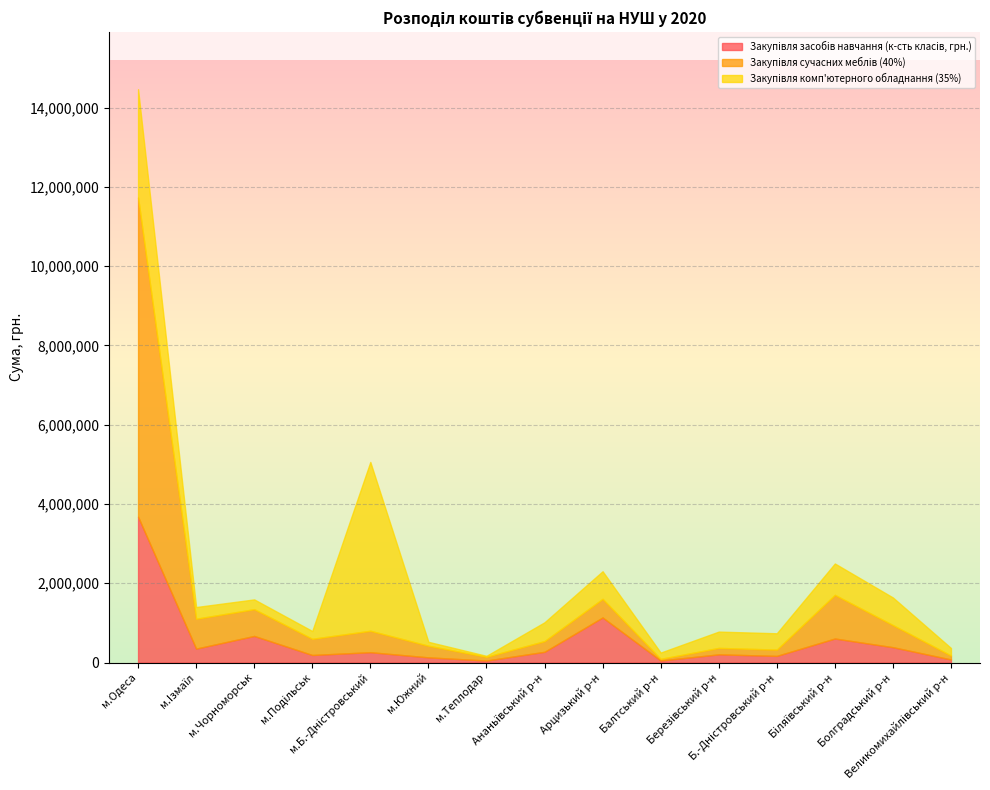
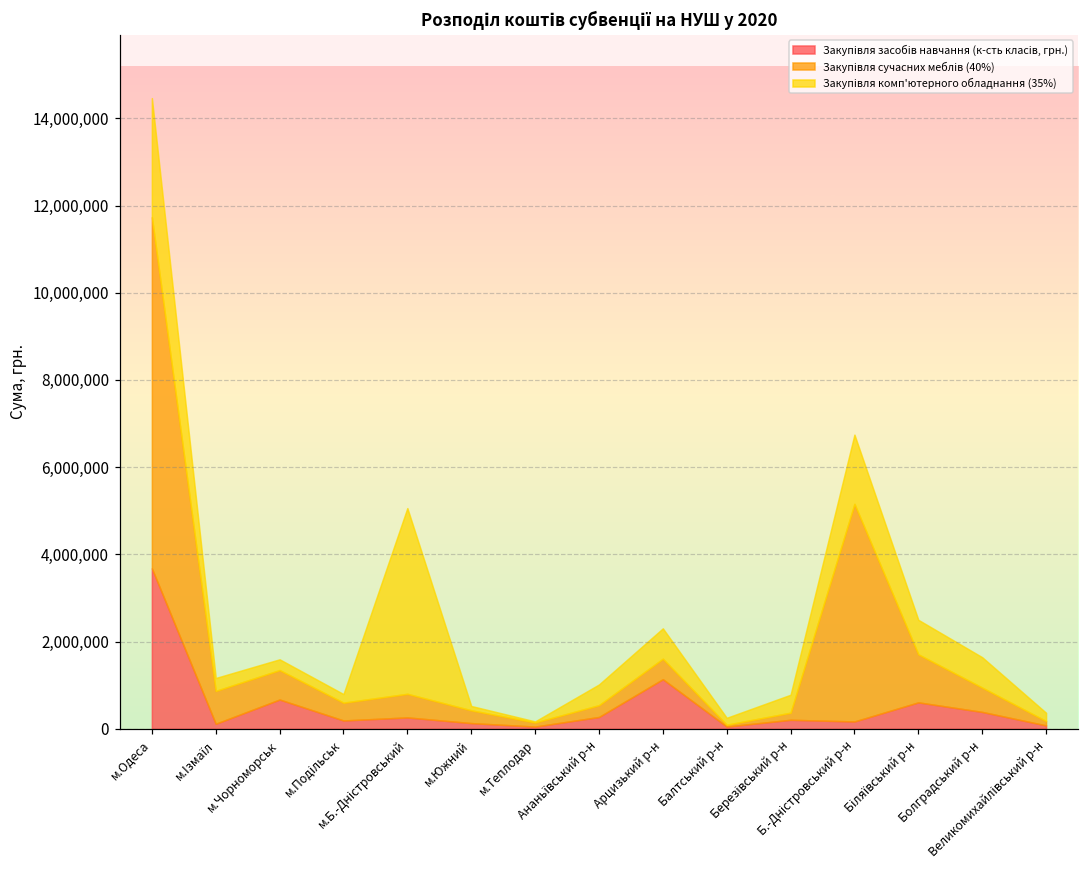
  {
    "Закупівля засобів навчання (к-сть класів, грн.)": {
      "м.Одеса": "3,700,000",
-     "м.Ізмаїл": "400,000",
+     "м.Ізмаїл": "100,000",
      "м.Чорноморськ": "700,000",
      "м.Подільськ": "200,000",
      "м.Б.-Дністровський": "300,000",
      "м.Южний": "100,000",
      "Ананьївський р-н": "300,000",
      "Арцизький р-н": "1,100,000",
      "Березівський р-н": "200,000",
      "Б.-Дністровський р-н": "200,000",
      "Біляївський р-н": "600,000",
      "Болградський р-н": "400,000",
      "Великомихайлівський р-н": "100,000"
    },
    "Закупівля сучасних меблів (40%)": {
      "м.Одеса": "8,100,000",
      "м.Ізмаїл": "800,000",
      "м.Чорноморськ": "700,000",
      "м.Подільськ": "400,000",
      "м.Б.-Дністровський": "500,000",
      "м.Южний": "300,000",
      "Ананьївський р-н": "300,000",
      "Арцизький р-н": "500,000",
      "Березівський р-н": "200,000",
-     "Б.-Дністровський р-н": "200,000",
+     "Б.-Дністровський р-н": "5,000,000",
      "Біляївський р-н": "1,100,000",
      "Болградський р-н": "600,000",
      "Великомихайлівський р-н": "100,000"
    },
    "Закупівля комп'ютерного обладнання (35%)": {
      "м.Одеса": "2,700,000",
      "м.Ізмаїл": "300,000",
      "м.Чорноморськ": "200,000",
      "м.Подільськ": "200,000",
      "м.Б.-Дністровський": "4,300,000",
      "м.Южний": "100,000",
      "Ананьївський р-н": "500,000",
      "Арцизький р-н": "700,000",
      "Балтський р-н": "200,000",
      "Березівський р-н": "400,000",
-     "Б.-Дністровський р-н": "400,000",
+     "Б.-Дністровський р-н": "1,600,000",
      "Біляївський р-н": "800,000",
      "Болградський р-н": "700,000",
      "Великомихайлівський р-н": "200,000"
    }
  }
